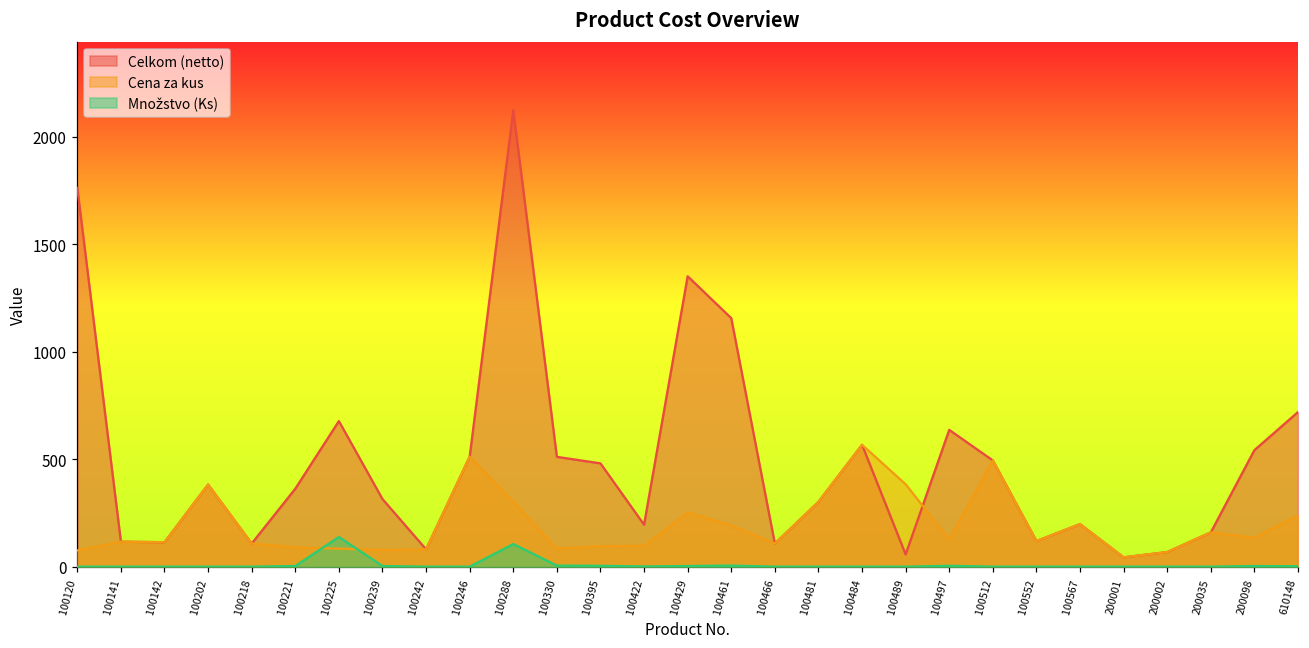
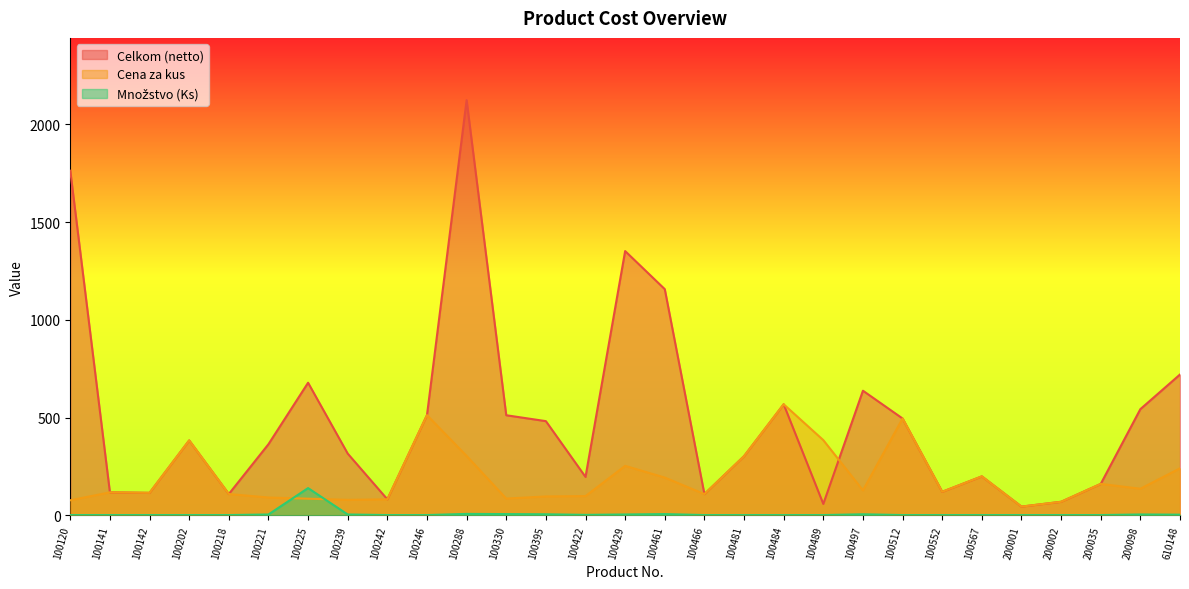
  {
    "Celkom (netto)": {
      "100120": 1760,
      "100221": 360,
      "100225": 680,
      "100239": 320,
      "100288": 2120,
      "100330": 510,
      "100395": 480,
      "100422": 200,
      "100429": 1350,
      "100461": 1160,
      "100489": 60,
      "100497": 640,
      "200098": 540,
      "610148": 720
    },
    "Cena za kus": {
      "100120": 80,
      "100221": 90,
      "100225": 80,
      "100239": 80,
      "100288": 300,
      "100330": 90,
      "100395": 100,
      "100422": 100,
      "100429": 250,
      "100461": 190,
      "100489": 380,
      "100497": 130,
      "200098": 140,
      "610148": 240
    },
    "Množstvo (Ks)": {
      "100120": 0,
      "100141": 0,
      "100142": 0,
      "100202": 0,
      "100218": 0,
      "100221": 0,
      "100225": 140,
      "100239": 0,
      "100242": 0,
      "100246": 0,
-     "100288": 110,
+     "100288": 10,
      "100330": 10,
      "100395": 10,
      "100422": 0,
      "100429": 0,
      "100461": 10,
      "100466": 0,
      "100481": 0,
      "100484": 0,
      "100489": 0,
      "100497": 10,
      "100512": 0,
      "100552": 0,
      "100567": 0,
      "200001": 0,
      "200002": 0,
      "200035": 0,
      "200098": 0,
      "610148": 0
    }
  }
